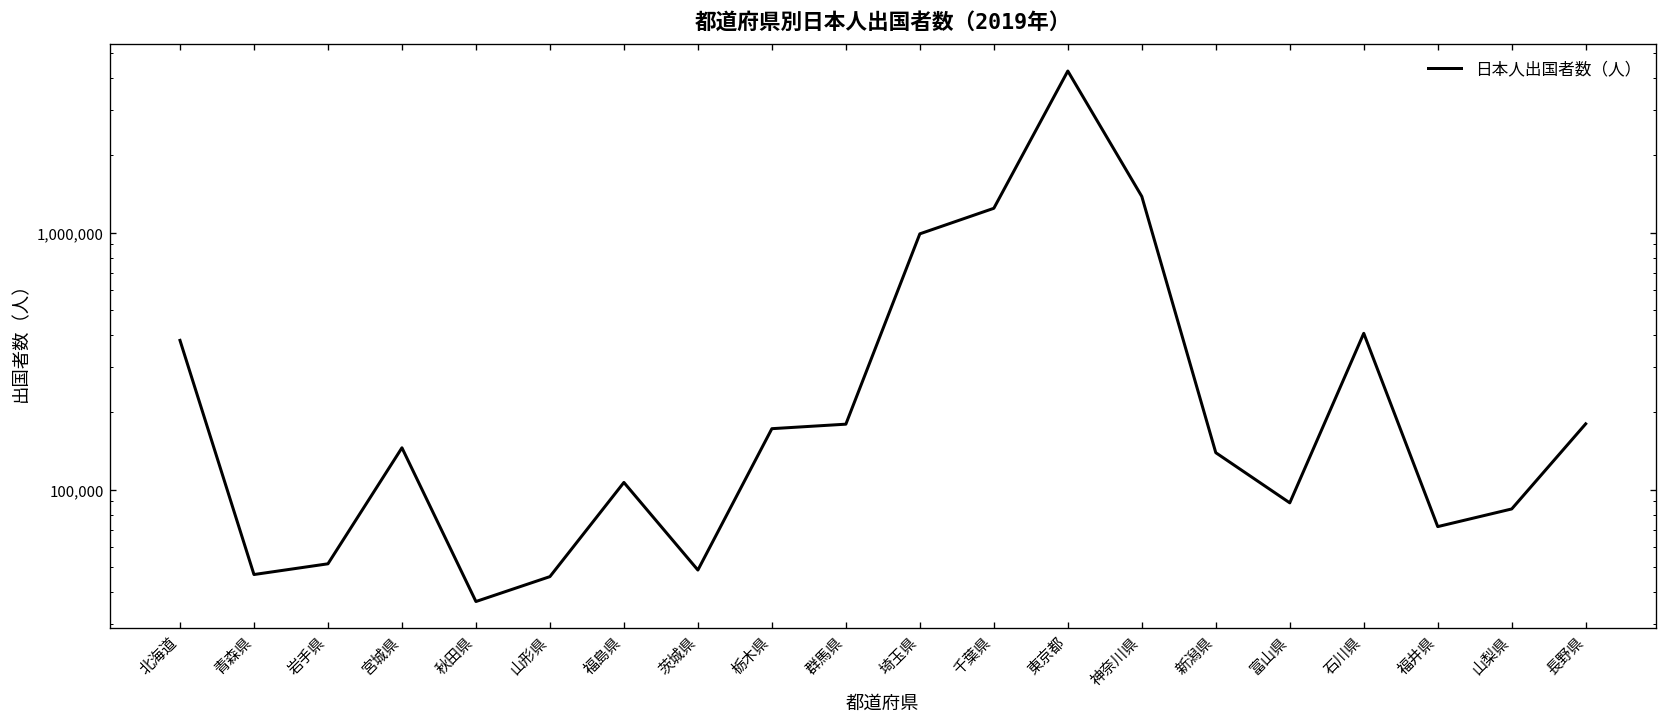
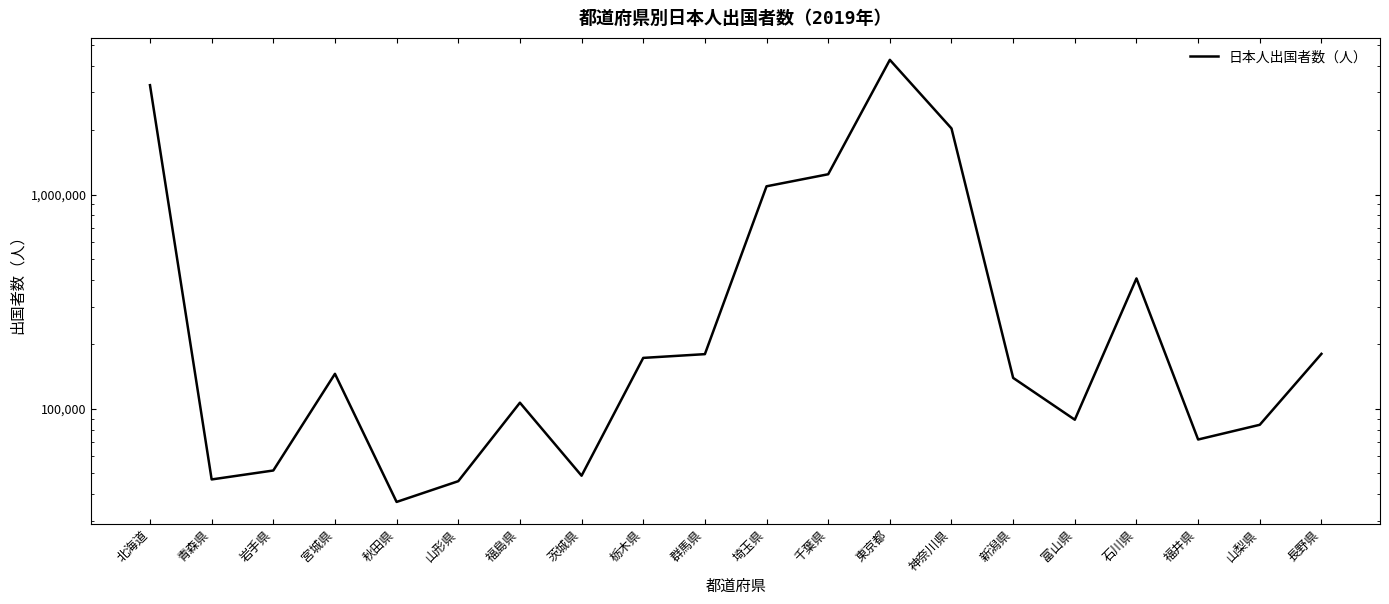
  {
-   "北海道": "380,000",
+   "北海道": "3,200,000",
    "青森県": "47,000",
    "岩手県": "51,000",
    "宮城県": "150,000",
    "秋田県": "37,000",
    "山形県": "46,000",
    "福島県": "110,000",
    "茨城県": "49,000",
    "栃木県": "170,000",
    "群馬県": "180,000",
-   "埼玉県": "1,000,000",
+   "埼玉県": "1,100,000",
    "千葉県": "1,200,000",
    "東京都": "4,300,000",
-   "神奈川県": "1,400,000",
+   "神奈川県": "2,000,000",
    "新潟県": "140,000",
    "富山県": "89,000",
    "石川県": "410,000",
    "福井県": "72,000",
    "山梨県": "84,000",
    "長野県": "180,000"
  }
